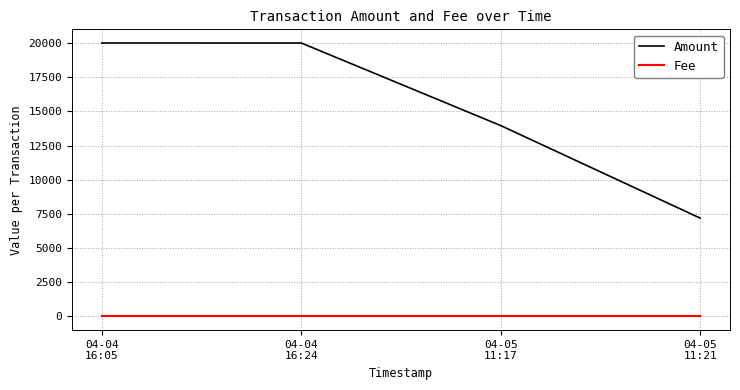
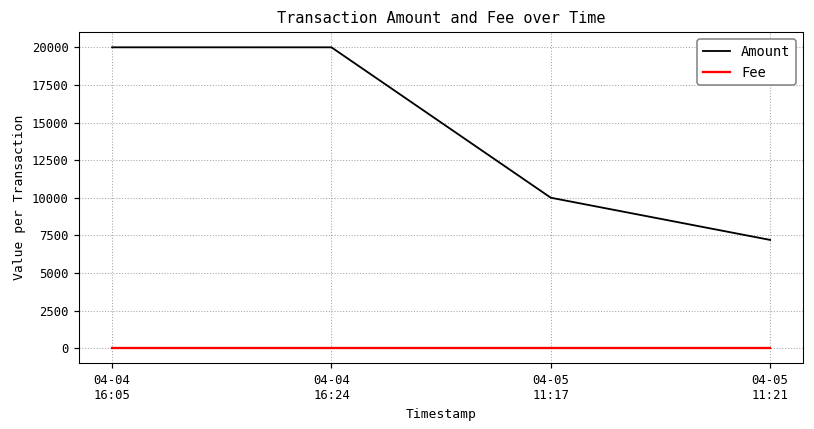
  {
    "Amount": {
      "04-04 16:05": 20000,
      "04-04 16:24": 20000,
-     "04-05 11:17": 14000,
+     "04-05 11:17": 10000,
      "04-05 11:21": 7200
    },
    "Fee": {
      "04-04 16:05": 0,
      "04-04 16:24": 0,
      "04-05 11:17": 0,
      "04-05 11:21": 0
    }
  }
